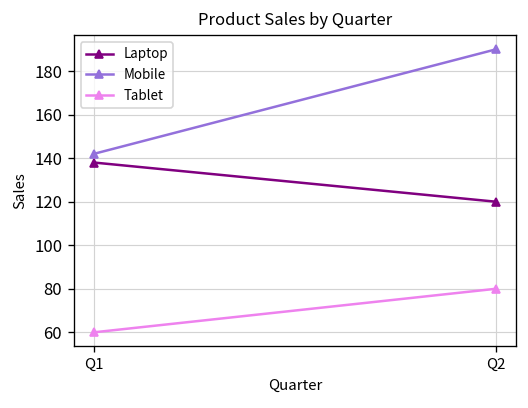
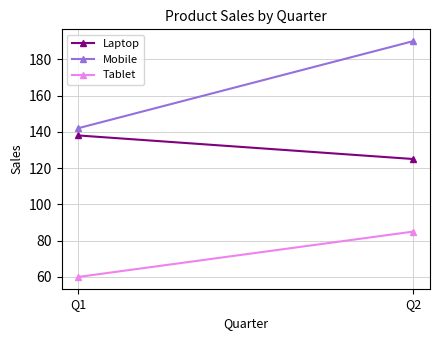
  {
    "Laptop": {
      "Q1": 138,
-     "Q2": 120
+     "Q2": 125
    },
    "Mobile": {
      "Q1": 142,
      "Q2": 190
    },
    "Tablet": {
      "Q1": 60,
-     "Q2": 80
+     "Q2": 85
    }
  }
